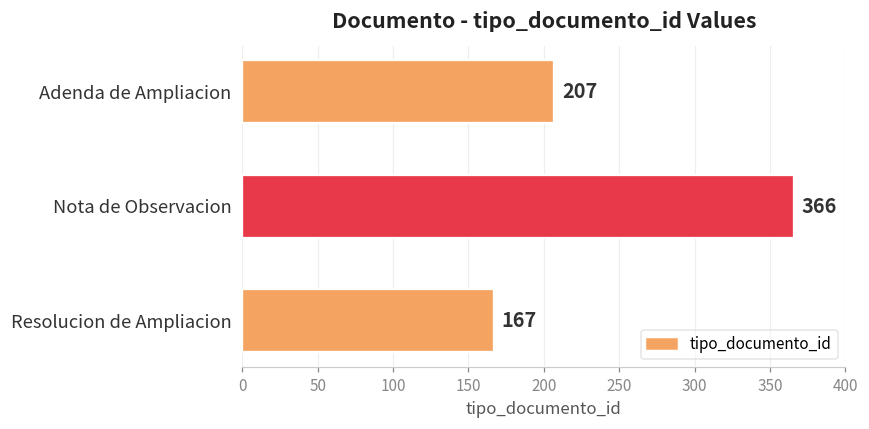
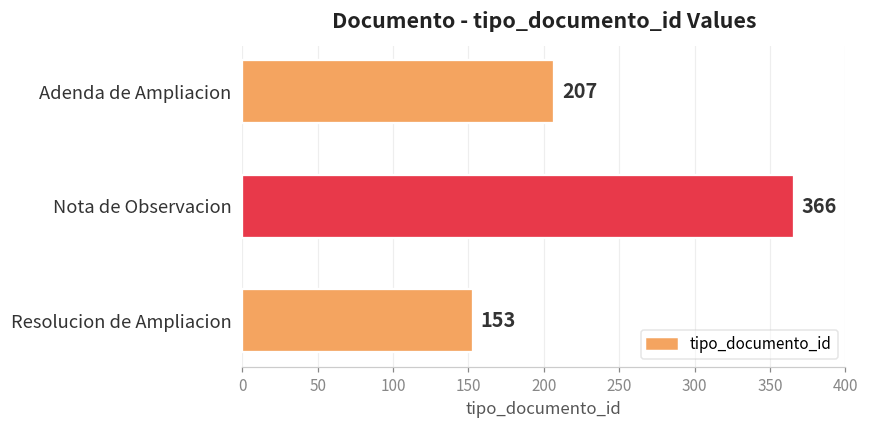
  {
    "Adenda de Ampliacion": 207,
    "Nota de Observacion": 366,
-   "Resolucion de Ampliacion": 167
+   "Resolucion de Ampliacion": 153
  }
